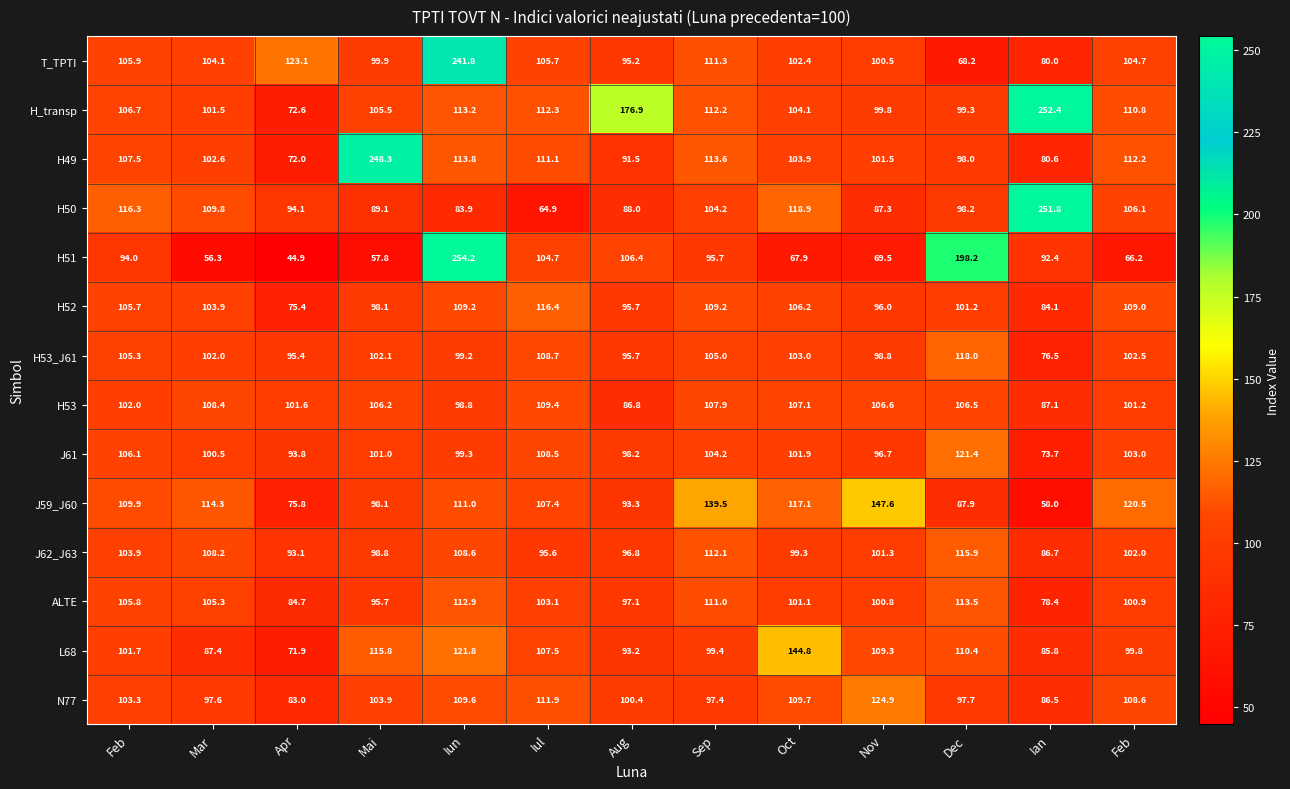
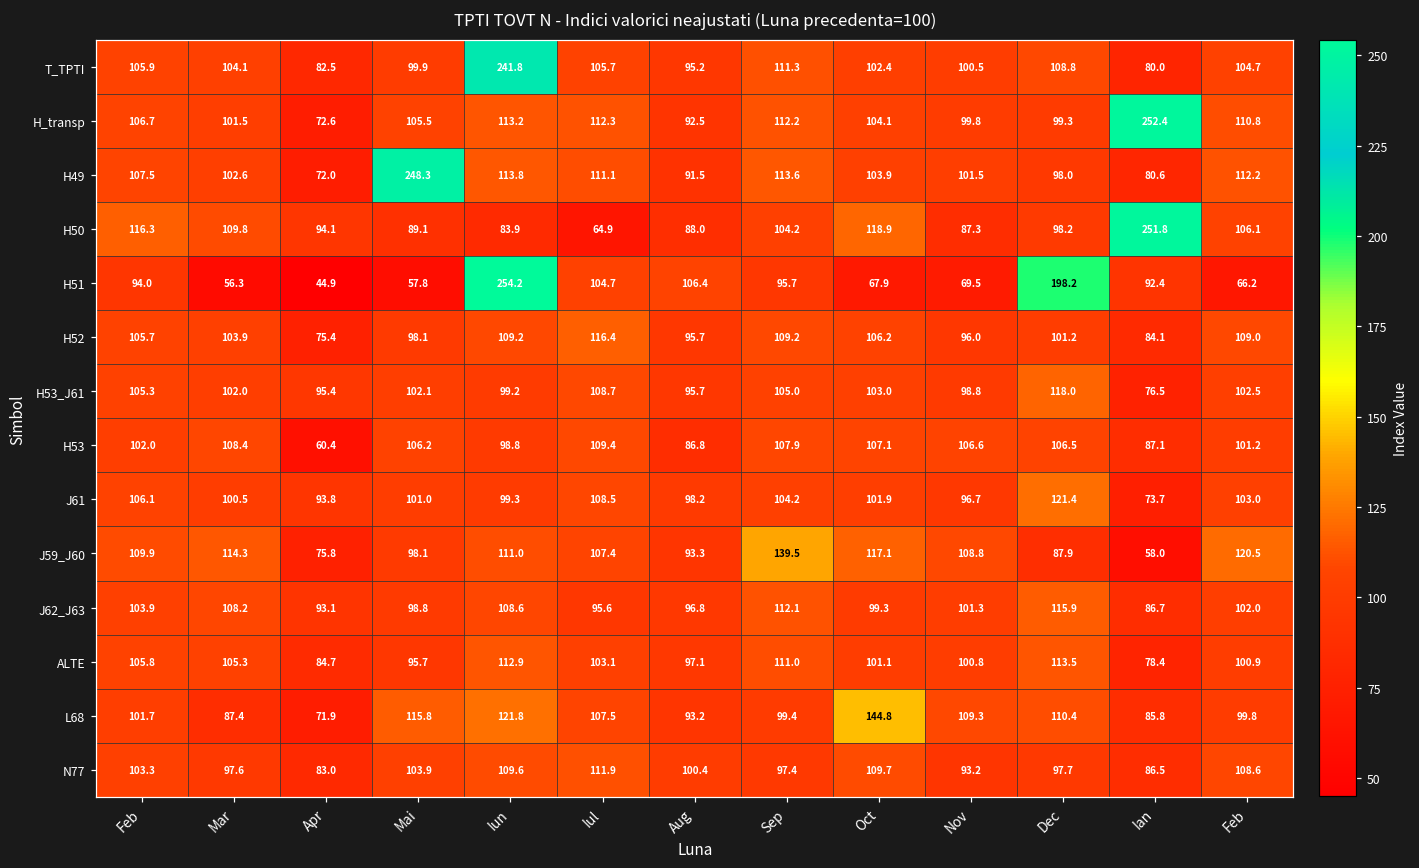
  {
    "T_TPTI": {
      "Mar": 104.1,
-     "Apr": 123.1,
+     "Apr": 82.5,
      "Mai": 99.9,
      "Iun": 241.8,
      "Iul": 105.7,
      "Aug": 95.2,
      "Sep": 111.3,
      "Oct": 102.4,
      "Nov": 100.5,
-     "Dec": 68.2,
+     "Dec": 108.8,
      "Ian": 80.0
    },
    "H_transp": {
      "Mar": 101.5,
      "Apr": 72.6,
      "Mai": 105.5,
      "Iun": 113.2,
      "Iul": 112.3,
-     "Aug": 176.9,
+     "Aug": 92.5,
      "Sep": 112.2,
      "Oct": 104.1,
      "Nov": 99.8,
      "Dec": 99.3,
      "Ian": 252.4
    },
    "H49": {
      "Mar": 102.6,
      "Apr": 72.0,
      "Mai": 248.3,
      "Iun": 113.8,
      "Iul": 111.1,
      "Aug": 91.5,
      "Sep": 113.6,
      "Oct": 103.9,
      "Nov": 101.5,
      "Dec": 98.0,
      "Ian": 80.6
    },
    "H50": {
      "Mar": 109.8,
      "Apr": 94.1,
      "Mai": 89.1,
      "Iun": 83.9,
      "Iul": 64.9,
      "Aug": 88.0,
      "Sep": 104.2,
      "Oct": 118.9,
      "Nov": 87.3,
      "Dec": 98.2,
      "Ian": 251.8
    },
    "H51": {
      "Mar": 56.3,
      "Apr": 44.9,
      "Mai": 57.8,
      "Iun": 254.2,
      "Iul": 104.7,
      "Aug": 106.4,
      "Sep": 95.7,
      "Oct": 67.9,
      "Nov": 69.5,
      "Dec": 198.2,
      "Ian": 92.4
    },
    "H52": {
      "Mar": 103.9,
      "Apr": 75.4,
      "Mai": 98.1,
      "Iun": 109.2,
      "Iul": 116.4,
      "Aug": 95.7,
      "Sep": 109.2,
      "Oct": 106.2,
      "Nov": 96.0,
      "Dec": 101.2,
      "Ian": 84.1
    },
    "H53_J61": {
      "Mar": 102.0,
      "Apr": 95.4,
      "Mai": 102.1,
      "Iun": 99.2,
      "Iul": 108.7,
      "Aug": 95.7,
      "Sep": 105.0,
      "Oct": 103.0,
      "Nov": 98.8,
      "Dec": 118.0,
      "Ian": 76.5
    },
    "H53": {
      "Mar": 108.4,
-     "Apr": 101.6,
+     "Apr": 60.4,
      "Mai": 106.2,
      "Iun": 98.8,
      "Iul": 109.4,
      "Aug": 86.8,
      "Sep": 107.9,
      "Oct": 107.1,
      "Nov": 106.6,
      "Dec": 106.5,
      "Ian": 87.1
    },
    "J61": {
      "Mar": 100.5,
      "Apr": 93.8,
      "Mai": 101.0,
      "Iun": 99.3,
      "Iul": 108.5,
      "Aug": 98.2,
      "Sep": 104.2,
      "Oct": 101.9,
      "Nov": 96.7,
      "Dec": 121.4,
      "Ian": 73.7
    },
    "J59_J60": {
      "Mar": 114.3,
      "Apr": 75.8,
      "Mai": 98.1,
      "Iun": 111.0,
      "Iul": 107.4,
      "Aug": 93.3,
      "Sep": 139.5,
      "Oct": 117.1,
-     "Nov": 147.6,
+     "Nov": 108.8,
      "Dec": 87.9,
      "Ian": 58.0
    },
    "J62_J63": {
      "Mar": 108.2,
      "Apr": 93.1,
      "Mai": 98.8,
      "Iun": 108.6,
      "Iul": 95.6,
      "Aug": 96.8,
      "Sep": 112.1,
      "Oct": 99.3,
      "Nov": 101.3,
      "Dec": 115.9,
      "Ian": 86.7
    },
    "ALTE": {
      "Mar": 105.3,
      "Apr": 84.7,
      "Mai": 95.7,
      "Iun": 112.9,
      "Iul": 103.1,
      "Aug": 97.1,
      "Sep": 111.0,
      "Oct": 101.1,
      "Nov": 100.8,
      "Dec": 113.5,
      "Ian": 78.4
    },
    "L68": {
      "Mar": 87.4,
      "Apr": 71.9,
      "Mai": 115.8,
      "Iun": 121.8,
      "Iul": 107.5,
      "Aug": 93.2,
      "Sep": 99.4,
      "Oct": 144.8,
      "Nov": 109.3,
      "Dec": 110.4,
      "Ian": 85.8
    },
    "N77": {
      "Mar": 97.6,
      "Apr": 83.0,
      "Mai": 103.9,
      "Iun": 109.6,
      "Iul": 111.9,
      "Aug": 100.4,
      "Sep": 97.4,
      "Oct": 109.7,
-     "Nov": 124.9,
+     "Nov": 93.2,
      "Dec": 97.7,
      "Ian": 86.5
    }
  }
